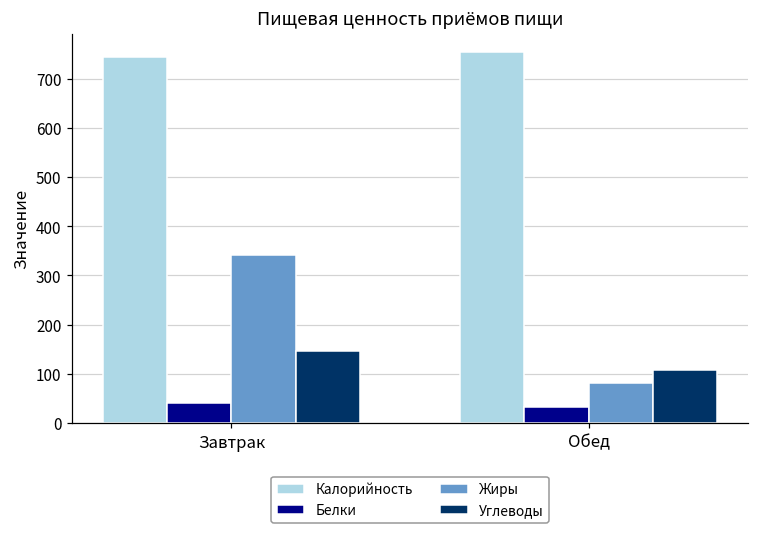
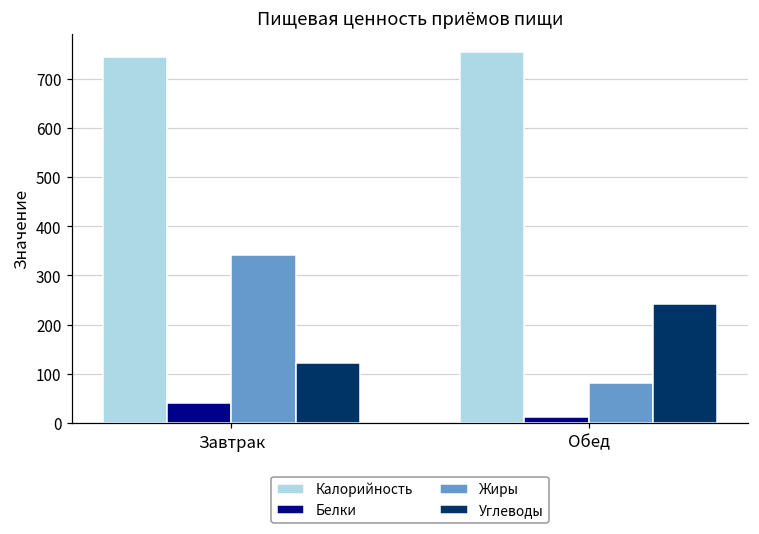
  {
    "Калорийность": {
      "Завтрак": 740,
      "Обед": 750
    },
    "Белки": {
      "Завтрак": 40,
-     "Обед": 30
+     "Обед": 10
    },
    "Жиры": {
      "Завтрак": 340,
      "Обед": 80
    },
    "Углеводы": {
-     "Завтрак": 150,
-     "Обед": 110
+     "Завтрак": 120,
+     "Обед": 240
    }
  }
